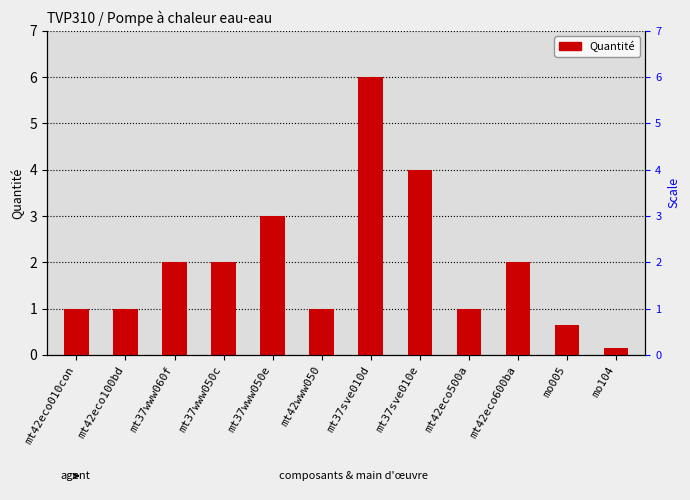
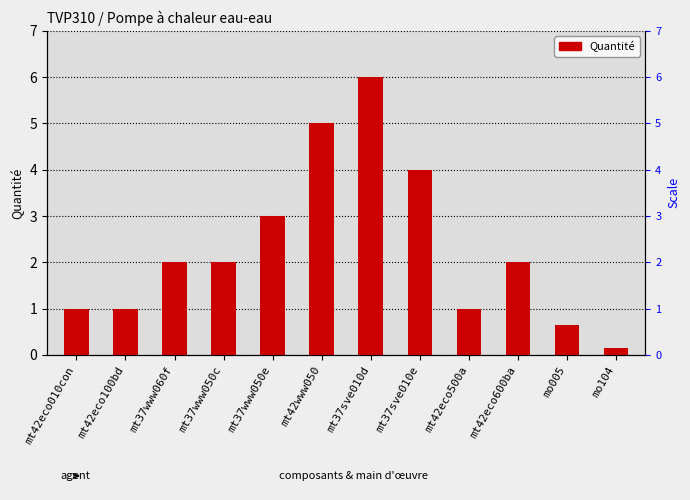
  {
    "mt42eco010con": 1,
    "mt42eco100bd": 1,
    "mt37www060f": 2,
    "mt37www050c": 2,
    "mt37www050e": 3,
-   "mt42www050": 1,
+   "mt42www050": 5,
    "mt37sve010d": 6,
    "mt37sve010e": 4,
    "mt42eco500a": 1,
    "mt42eco600ba": 2,
    "mo005": 0.7,
    "mo104": 0.2
  }
